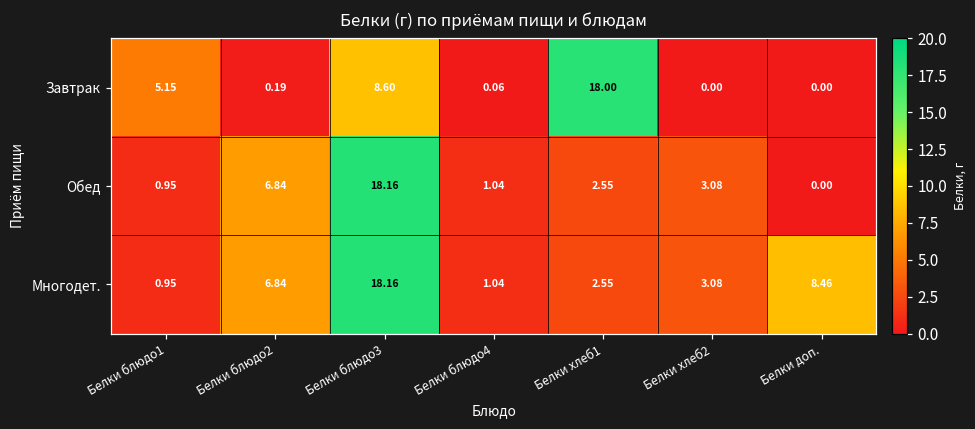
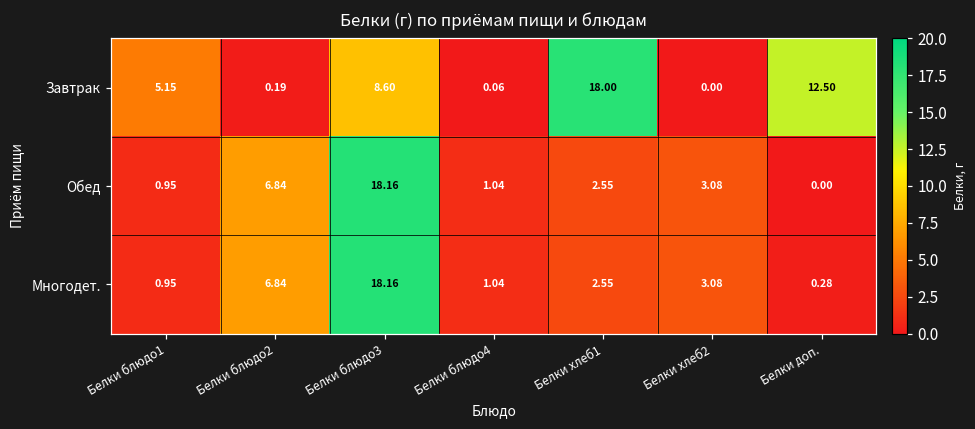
  {
    "Завтрак": {
      "Белки блюдо1": 5.15,
      "Белки блюдо2": 0.19,
      "Белки блюдо3": 8.60,
      "Белки блюдо4": 0.06,
      "Белки хлеб1": 18.00,
      "Белки хлеб2": 0.00,
-     "Белки доп.": 0.00
+     "Белки доп.": 12.50
    },
    "Обед": {
      "Белки блюдо1": 0.95,
      "Белки блюдо2": 6.84,
      "Белки блюдо3": 18.16,
      "Белки блюдо4": 1.04,
      "Белки хлеб1": 2.55,
      "Белки хлеб2": 3.08,
      "Белки доп.": 0.00
    },
    "Многодет.": {
      "Белки блюдо1": 0.95,
      "Белки блюдо2": 6.84,
      "Белки блюдо3": 18.16,
      "Белки блюдо4": 1.04,
      "Белки хлеб1": 2.55,
      "Белки хлеб2": 3.08,
-     "Белки доп.": 8.46
+     "Белки доп.": 0.28
    }
  }
